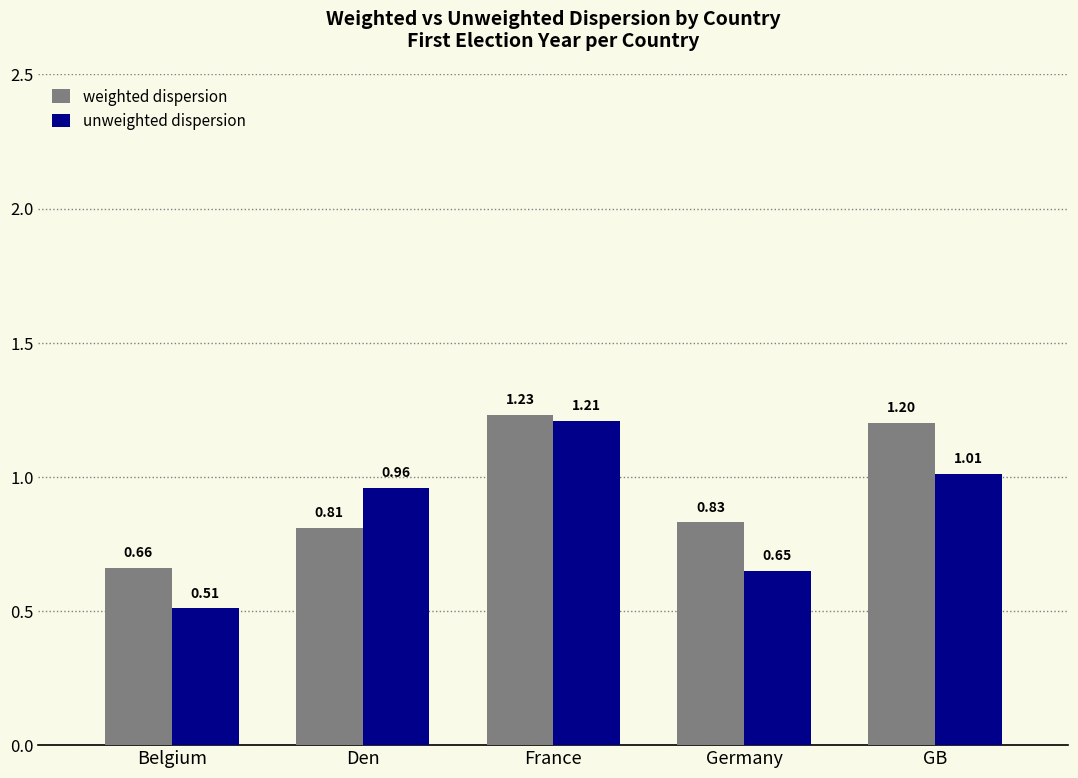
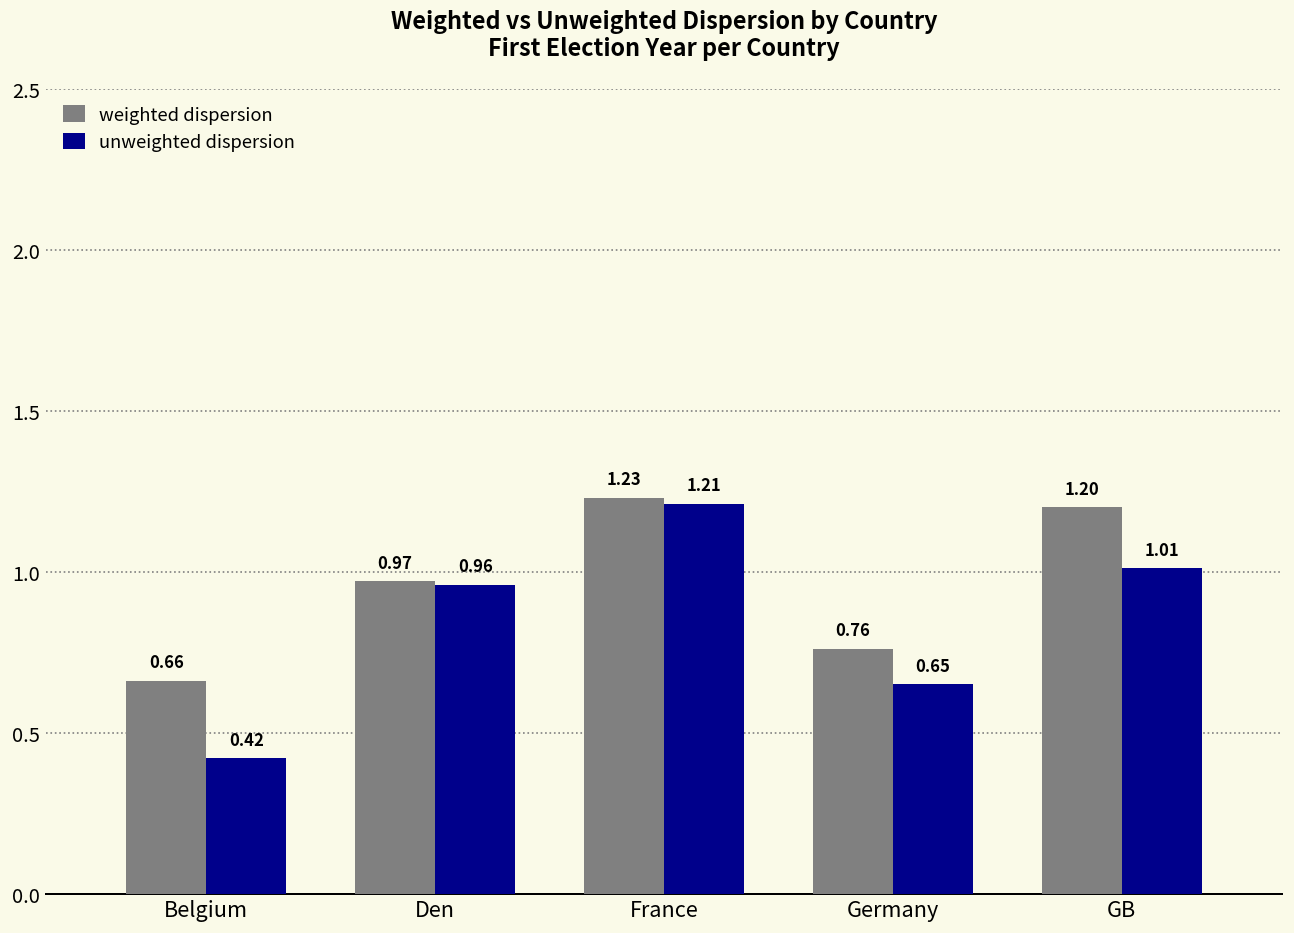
  {
    "weighted dispersion": {
      "Belgium": 0.66,
-     "Den": 0.81,
+     "Den": 0.97,
      "France": 1.23,
-     "Germany": 0.83,
+     "Germany": 0.76,
      "GB": 1.20
    },
    "unweighted dispersion": {
-     "Belgium": 0.51,
+     "Belgium": 0.42,
      "Den": 0.96,
      "France": 1.21,
      "Germany": 0.65,
      "GB": 1.01
    }
  }
